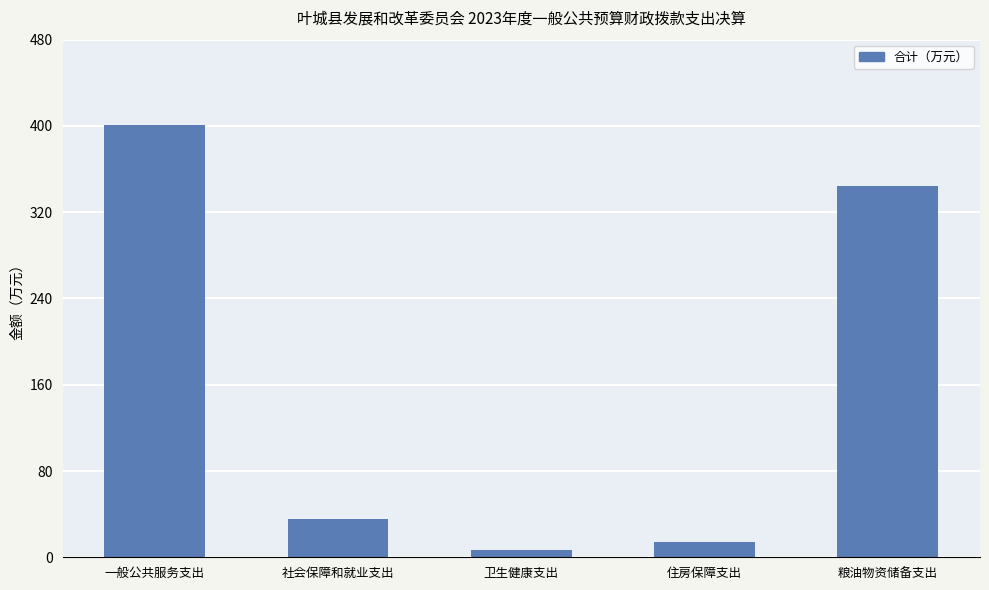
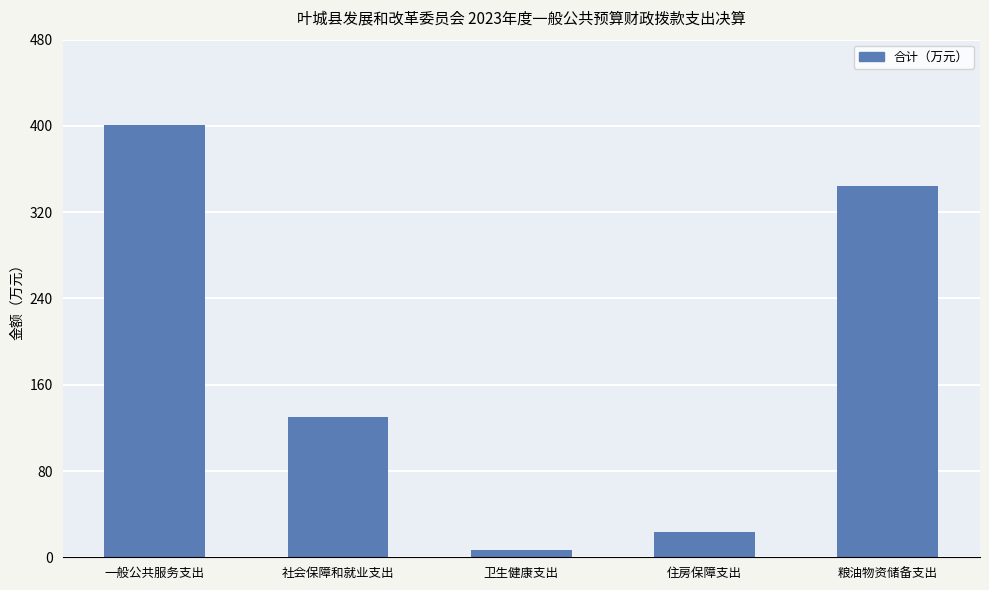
  {
    "一般公共服务支出": 401,
-   "社会保障和就业支出": 35,
+   "社会保障和就业支出": 130,
    "卫生健康支出": 6,
-   "住房保障支出": 14,
+   "住房保障支出": 23,
    "粮油物资储备支出": 344
  }
